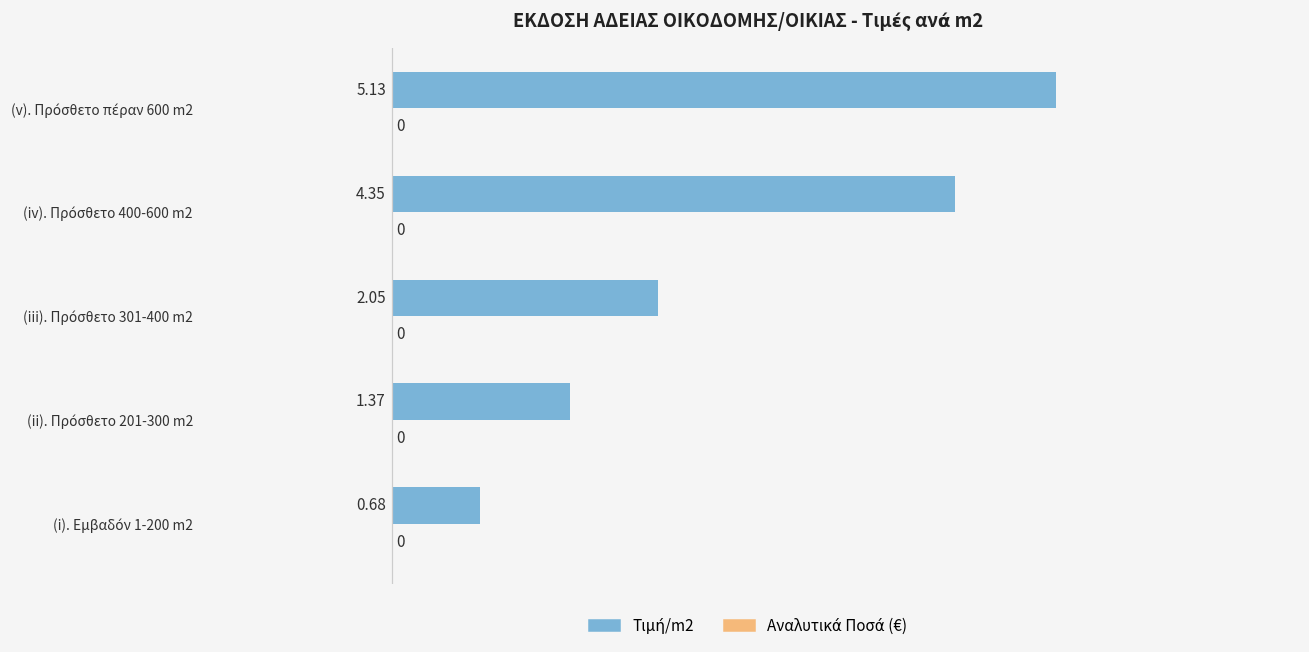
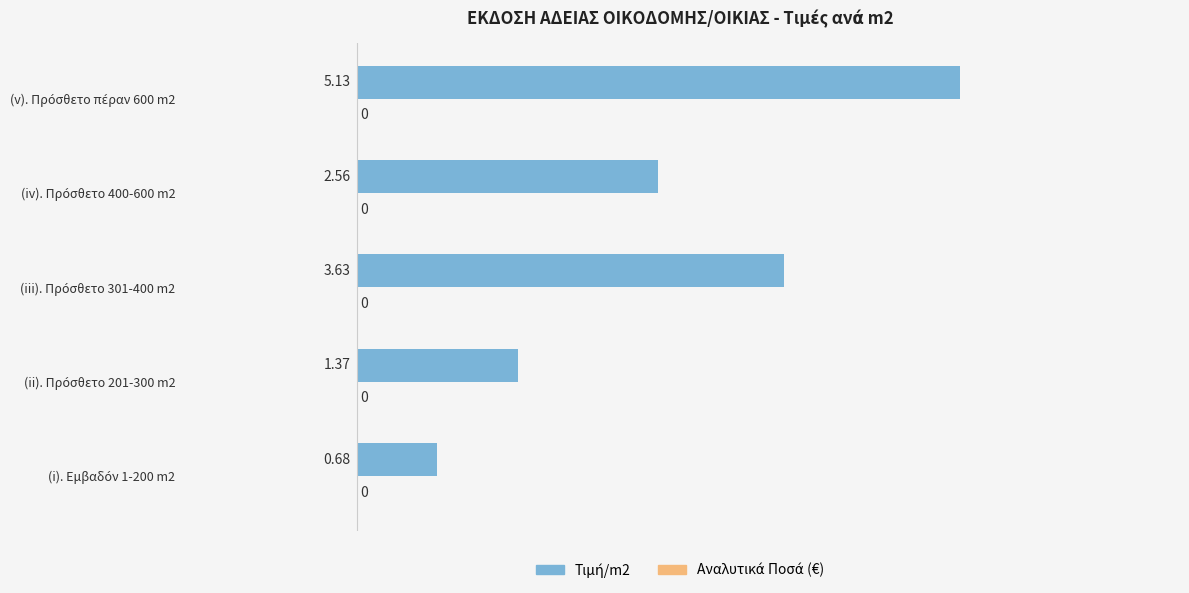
  {
    "Τιμή/m2": {
-     "(iv). Πρόσθετο 400-600 m2": 4.35,
-     "(iii). Πρόσθετο 301-400 m2": 2.05
+     "(iv). Πρόσθετο 400-600 m2": 2.56,
+     "(iii). Πρόσθετο 301-400 m2": 3.63
    },
    "Αναλυτικά Ποσά (€)": {
      "(v). Πρόσθετο πέραν 600 m2": 0,
      "(iv). Πρόσθετο 400-600 m2": 0,
      "(iii). Πρόσθετο 301-400 m2": 0,
      "(ii). Πρόσθετο 201-300 m2": 0,
      "(i). Εμβαδόν 1-200 m2": 0
    }
  }
